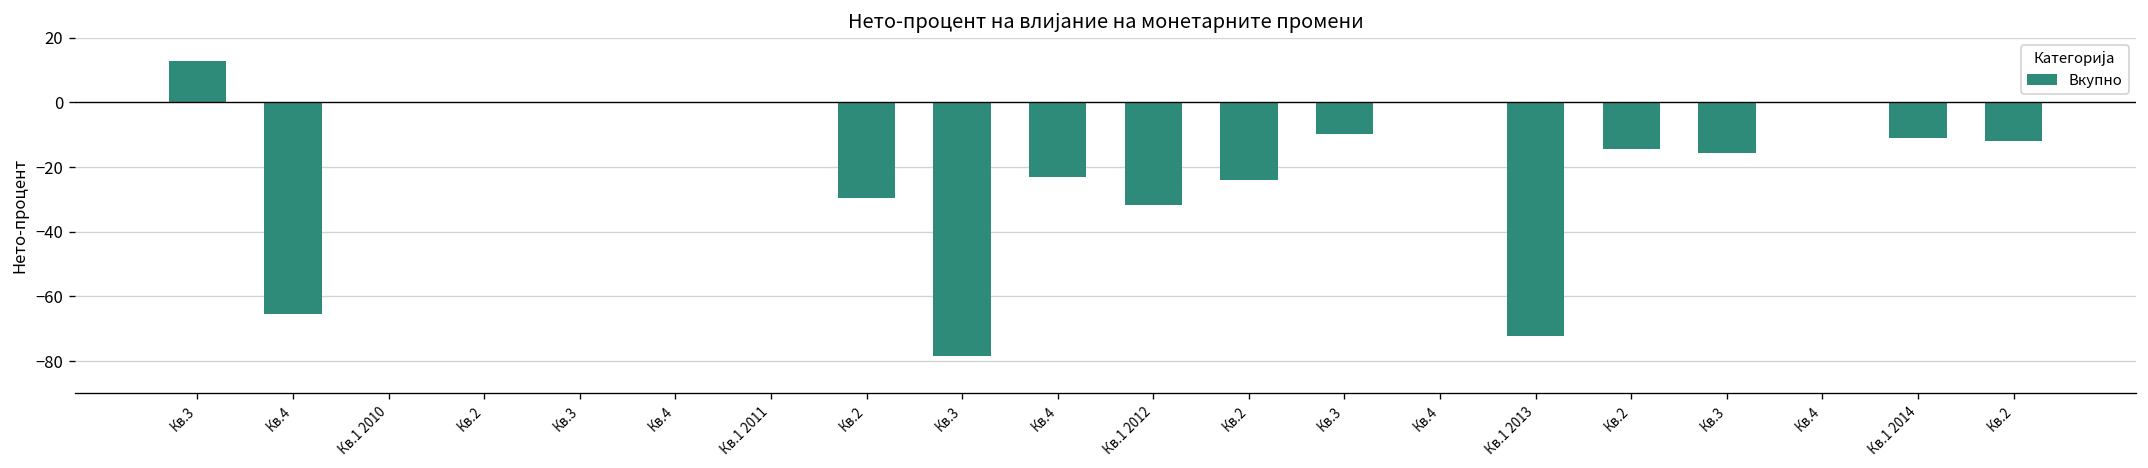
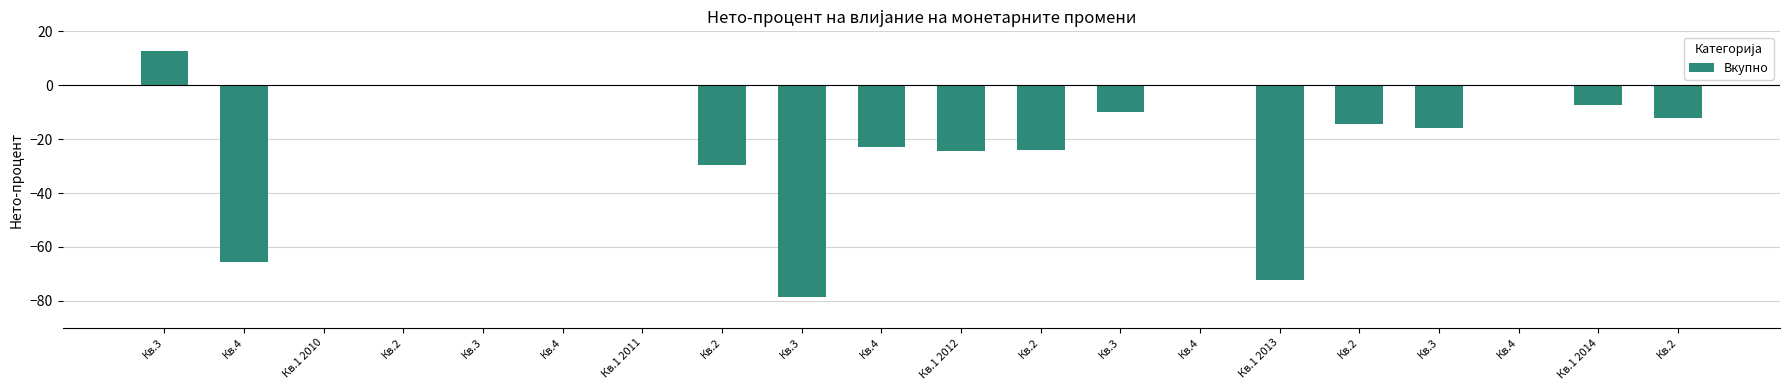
  {
    "Кв.1 2010": 0,
    "Кв.1 2011": 0,
-   "Кв.1 2012": -32,
+   "Кв.1 2012": -24,
    "Кв.1 2013": -72,
-   "Кв.1 2014": -11
+   "Кв.1 2014": -7
  }
